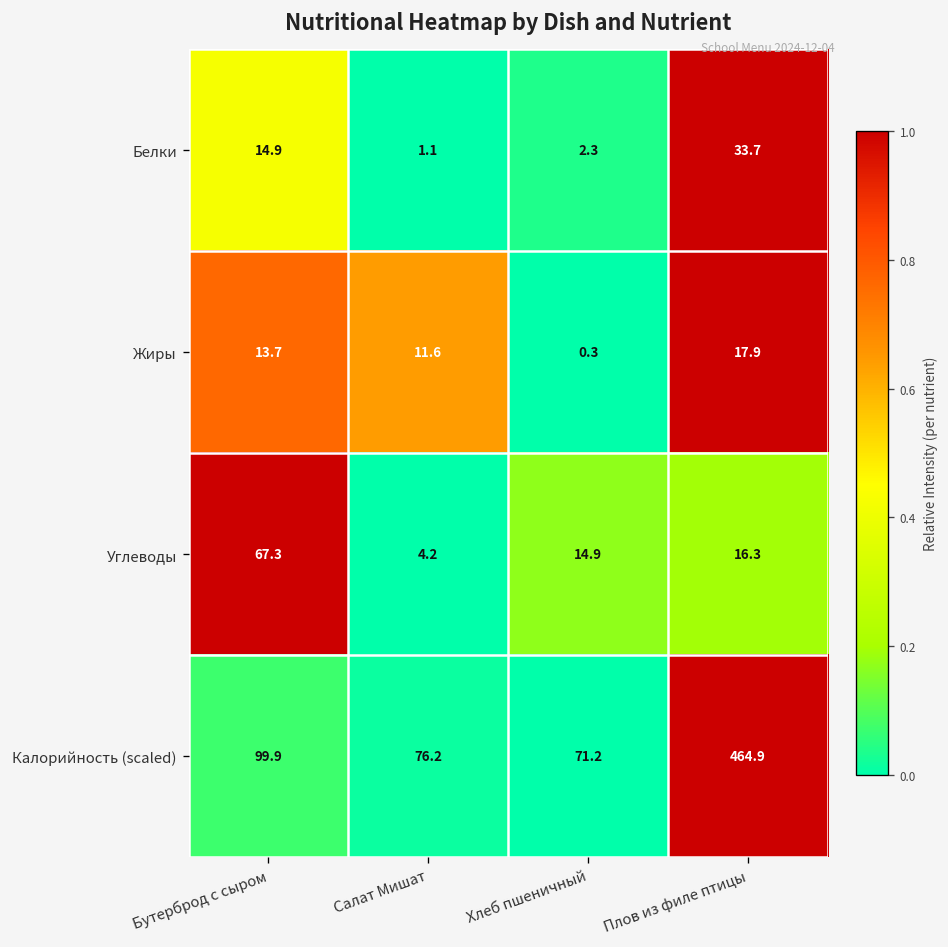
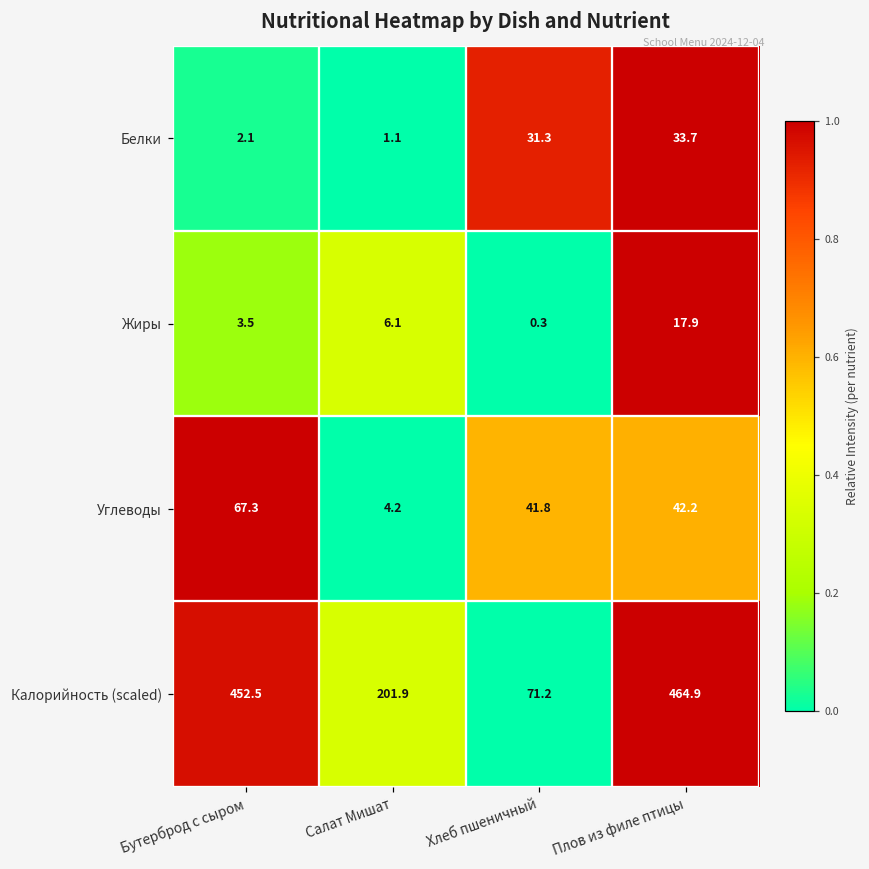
  {
    "Белки": {
-     "Бутерброд с сыром": 14.9,
+     "Бутерброд с сыром": 2.1,
      "Салат Мишат": 1.1,
-     "Хлеб пшеничный": 2.3,
+     "Хлеб пшеничный": 31.3,
      "Плов из филе птицы": 33.7
    },
    "Жиры": {
-     "Бутерброд с сыром": 13.7,
-     "Салат Мишат": 11.6,
+     "Бутерброд с сыром": 3.5,
+     "Салат Мишат": 6.1,
      "Хлеб пшеничный": 0.3,
      "Плов из филе птицы": 17.9
    },
    "Углеводы": {
      "Бутерброд с сыром": 67.3,
      "Салат Мишат": 4.2,
-     "Хлеб пшеничный": 14.9,
-     "Плов из филе птицы": 16.3
+     "Хлеб пшеничный": 41.8,
+     "Плов из филе птицы": 42.2
    },
    "Калорийность (scaled)": {
-     "Бутерброд с сыром": 99.9,
-     "Салат Мишат": 76.2,
+     "Бутерброд с сыром": 452.5,
+     "Салат Мишат": 201.9,
      "Хлеб пшеничный": 71.2,
      "Плов из филе птицы": 464.9
    }
  }
